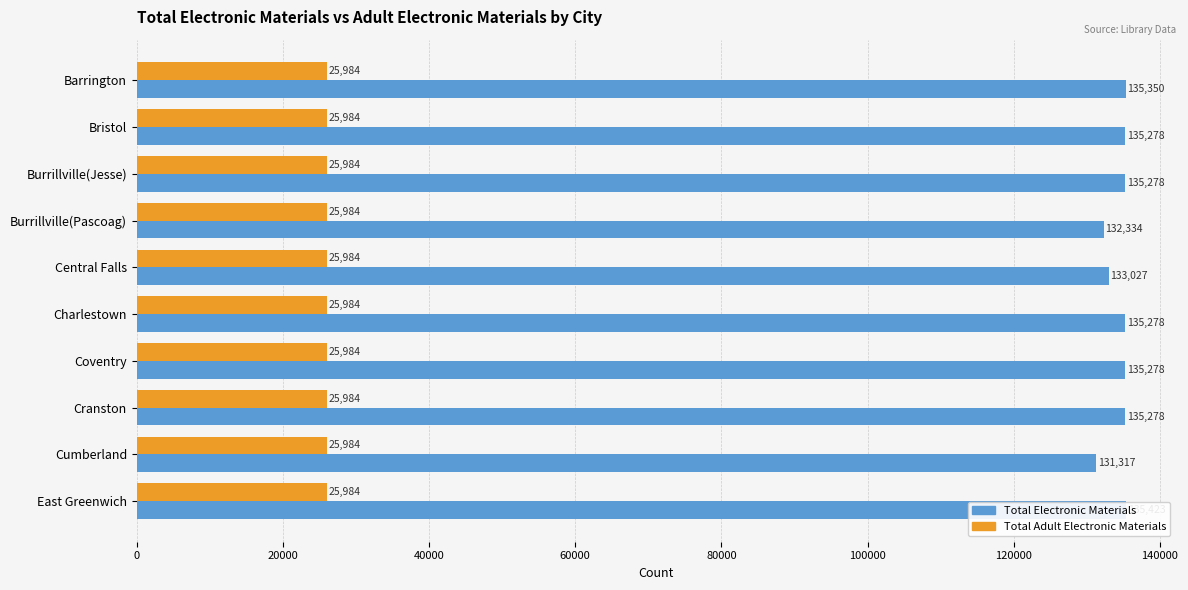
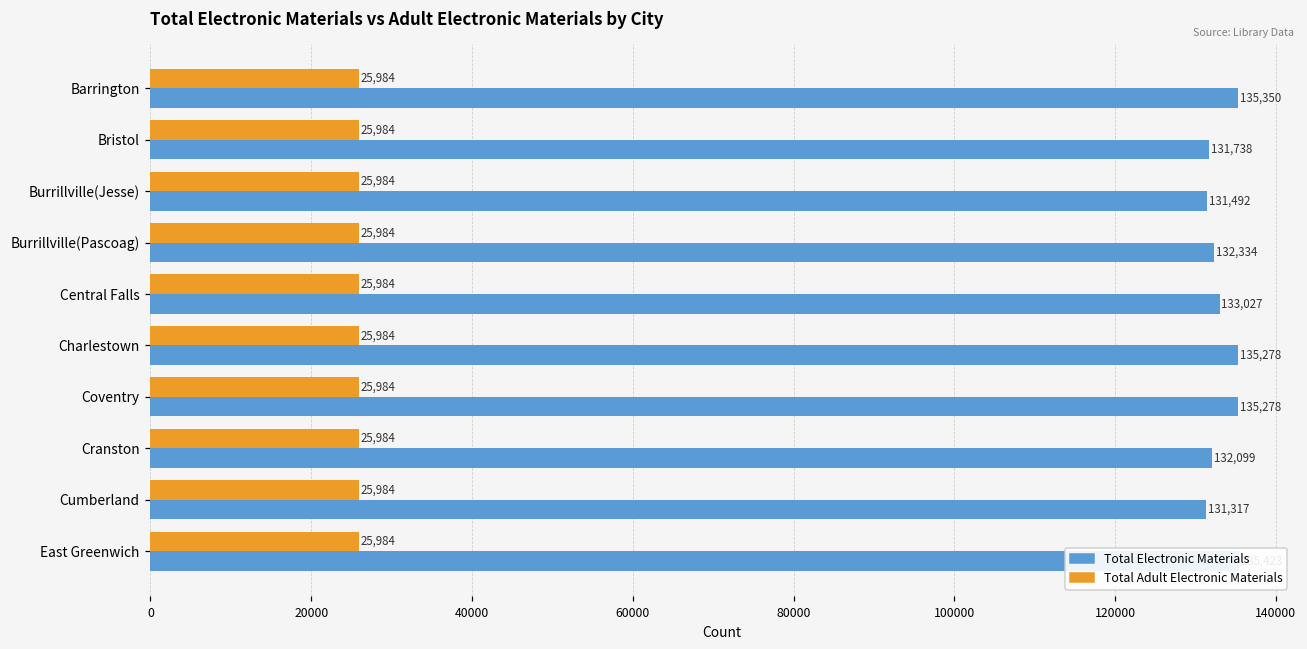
  {
    "Total Electronic Materials": {
      "Barrington": "135,350",
-     "Bristol": "135,278",
-     "Burrillville(Jesse)": "135,278",
+     "Bristol": "131,738",
+     "Burrillville(Jesse)": "131,492",
      "Burrillville(Pascoag)": "132,334",
      "Central Falls": "133,027",
      "Charlestown": "135,278",
      "Coventry": "135,278",
-     "Cranston": "135,278",
+     "Cranston": "132,099",
      "Cumberland": "131,317"
    },
    "Total Adult Electronic Materials": {
      "Barrington": "25,984",
      "Bristol": "25,984",
      "Burrillville(Jesse)": "25,984",
      "Burrillville(Pascoag)": "25,984",
      "Central Falls": "25,984",
      "Charlestown": "25,984",
      "Coventry": "25,984",
      "Cranston": "25,984",
      "Cumberland": "25,984",
      "East Greenwich": "25,984"
    }
  }
